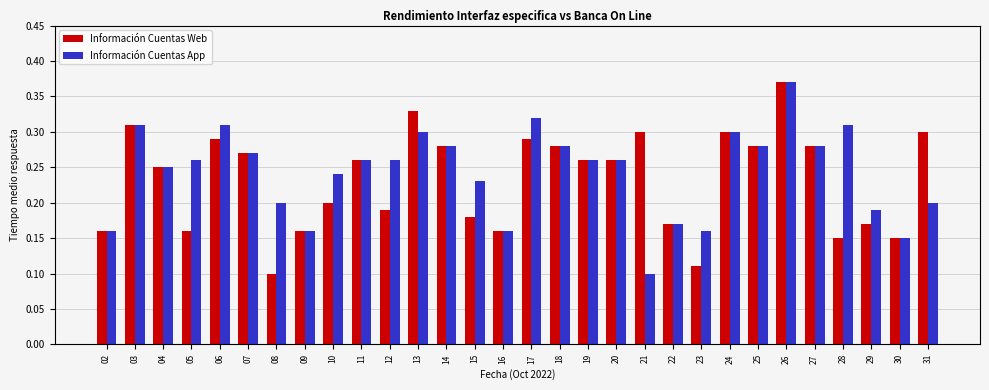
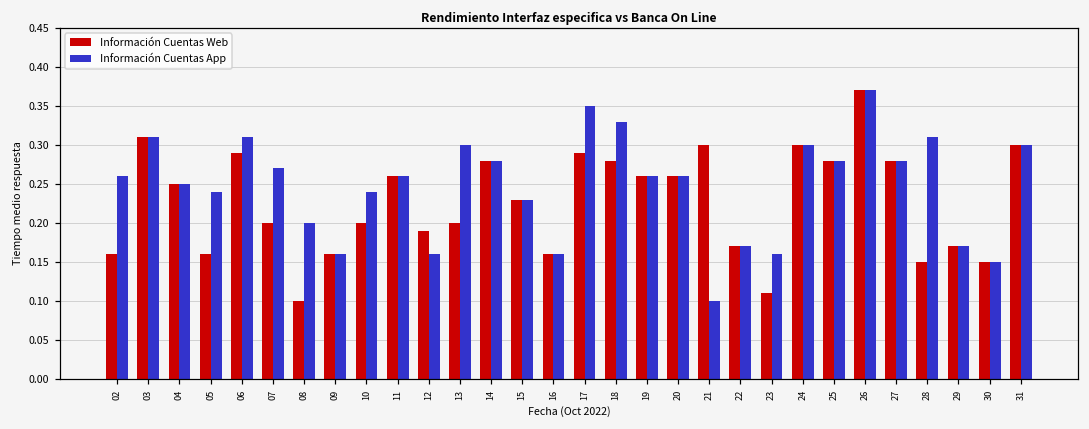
  {
    "Información Cuentas Web": {
      "02": 0.16,
      "03": 0.31,
      "04": 0.25,
      "05": 0.16,
      "06": 0.29,
-     "07": 0.27,
+     "07": 0.20,
      "08": 0.10,
      "09": 0.16,
      "10": 0.20,
      "11": 0.26,
      "12": 0.19,
-     "13": 0.33,
+     "13": 0.20,
      "14": 0.28,
-     "15": 0.18,
+     "15": 0.23,
      "16": 0.16,
      "17": 0.29,
      "18": 0.28,
      "19": 0.26,
      "20": 0.26,
      "21": 0.30,
      "22": 0.17,
      "23": 0.11,
      "24": 0.30,
      "25": 0.28,
      "26": 0.37,
      "27": 0.28,
      "28": 0.15,
      "29": 0.17,
      "30": 0.15,
      "31": 0.30
    },
    "Información Cuentas App": {
-     "02": 0.16,
+     "02": 0.26,
      "03": 0.31,
      "04": 0.25,
-     "05": 0.26,
+     "05": 0.24,
      "06": 0.31,
      "07": 0.27,
      "08": 0.20,
      "09": 0.16,
      "10": 0.24,
      "11": 0.26,
-     "12": 0.26,
+     "12": 0.16,
      "13": 0.30,
      "14": 0.28,
      "15": 0.23,
      "16": 0.16,
-     "17": 0.32,
-     "18": 0.28,
+     "17": 0.35,
+     "18": 0.33,
      "19": 0.26,
      "20": 0.26,
      "21": 0.10,
      "22": 0.17,
      "23": 0.16,
      "24": 0.30,
      "25": 0.28,
      "26": 0.37,
      "27": 0.28,
      "28": 0.31,
-     "29": 0.19,
+     "29": 0.17,
      "30": 0.15,
-     "31": 0.2
+     "31": 0.3
    }
  }
